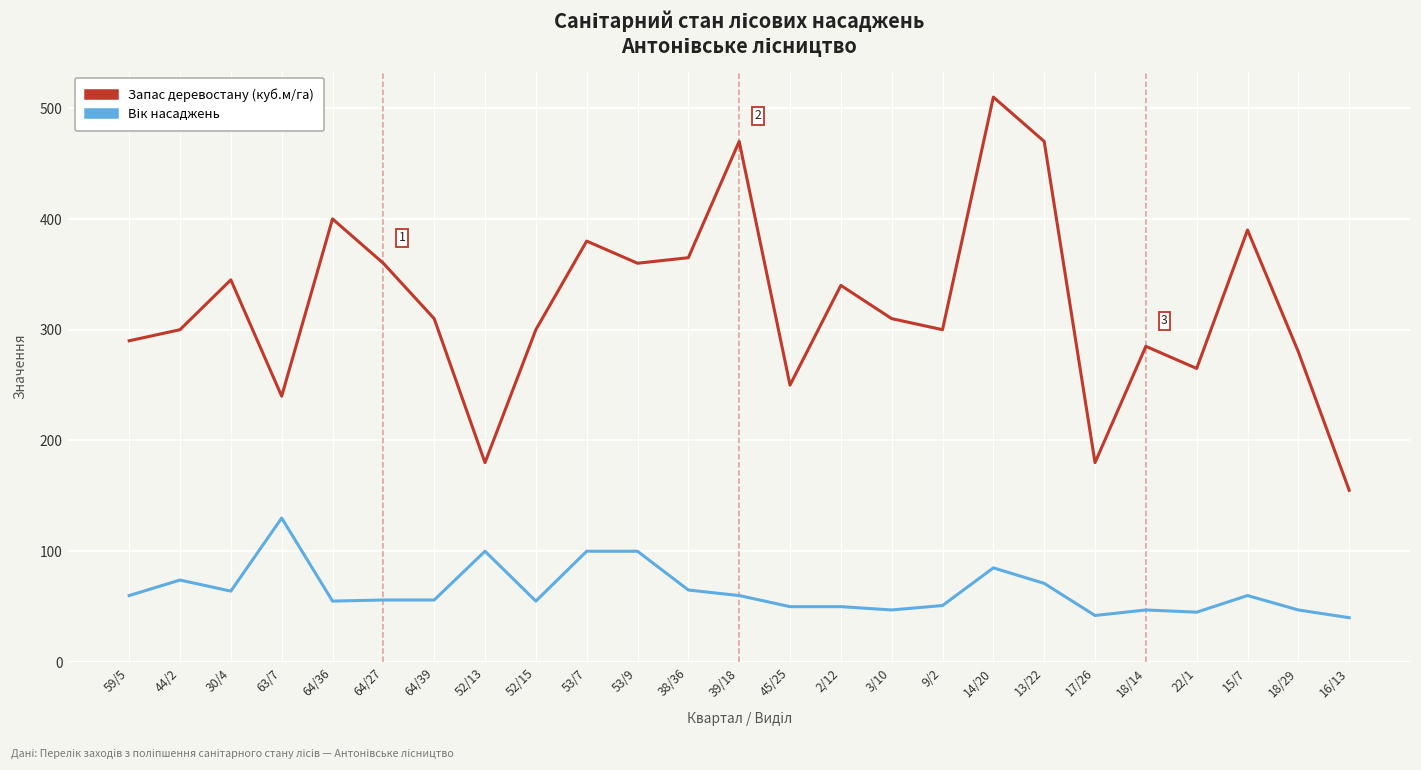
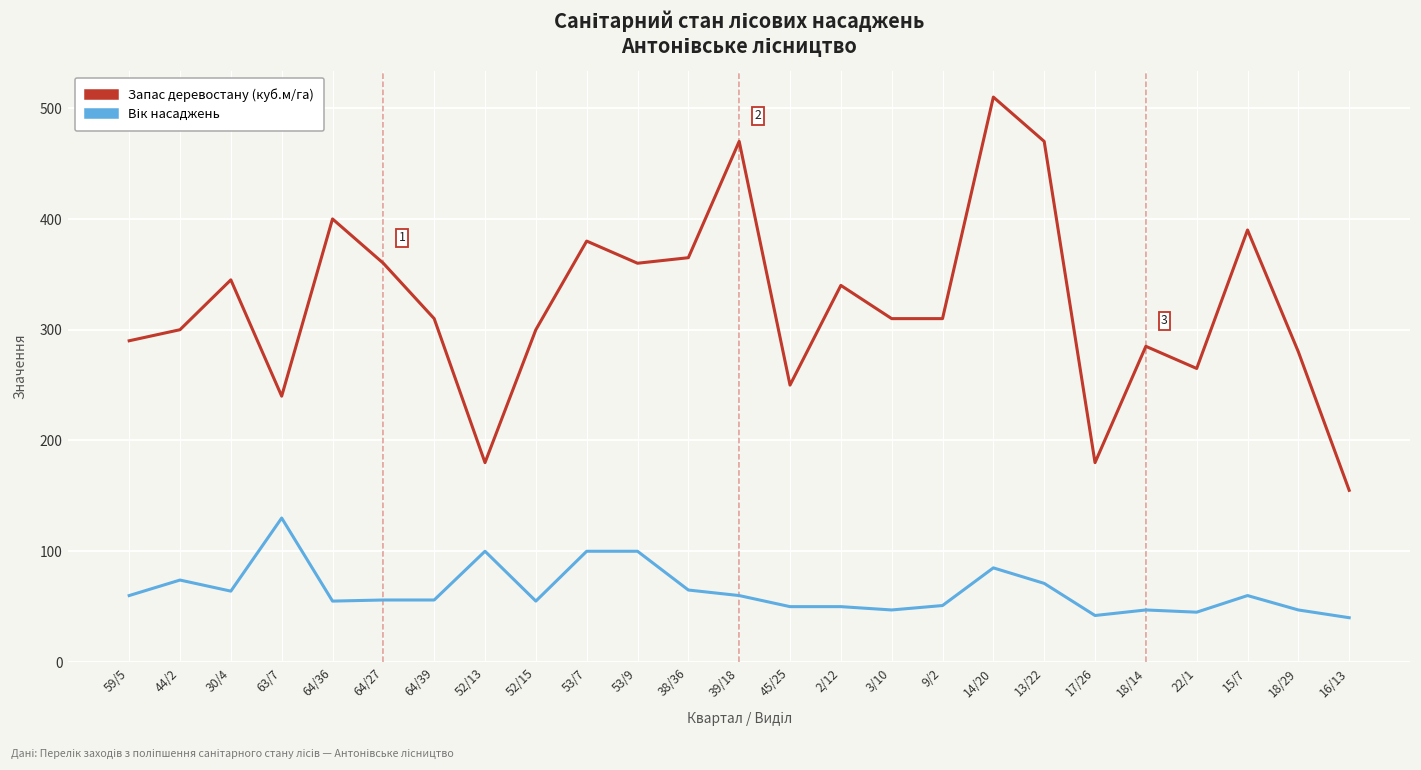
  {
    "Запас деревостану (куб.м/га)": {
      "59/5": 290,
      "44/2": 300,
      "30/4": 345,
      "63/7": 240,
      "64/36": 400,
      "64/39": 310,
      "52/13": 180,
      "52/15": 300,
      "53/7": 380,
      "53/9": 360,
      "38/36": 365,
      "45/25": 250,
      "2/12": 340,
      "3/10": 310,
-     "9/2": 300,
+     "9/2": 310,
      "14/20": 510,
      "13/22": 470,
      "17/26": 180,
      "22/1": 265,
      "15/7": 390,
      "18/29": 280,
      "16/13": 155
    },
    "Вік насаджень": {
      "59/5": 60,
      "44/2": 74,
      "30/4": 64,
      "63/7": 130,
      "64/36": 55,
      "64/27": 56,
      "64/39": 56,
      "52/13": 100,
      "52/15": 55,
      "53/7": 100,
      "53/9": 100,
      "38/36": 65,
      "39/18": 60,
      "45/25": 50,
      "2/12": 50,
      "3/10": 47,
      "9/2": 51,
      "14/20": 85,
      "13/22": 71,
      "17/26": 42,
      "18/14": 47,
      "22/1": 45,
      "15/7": 60,
      "18/29": 47,
      "16/13": 40
    }
  }
